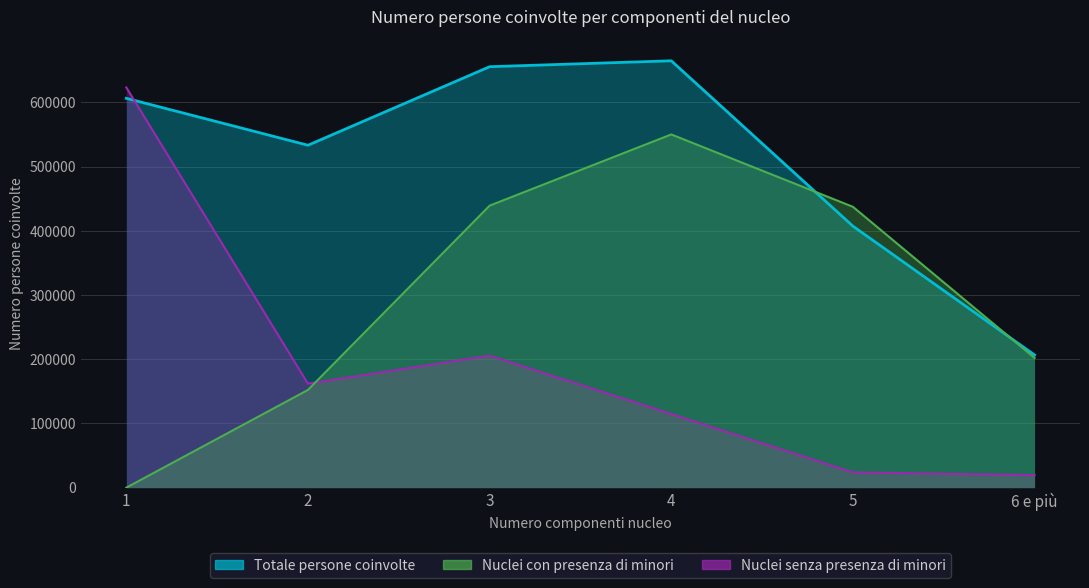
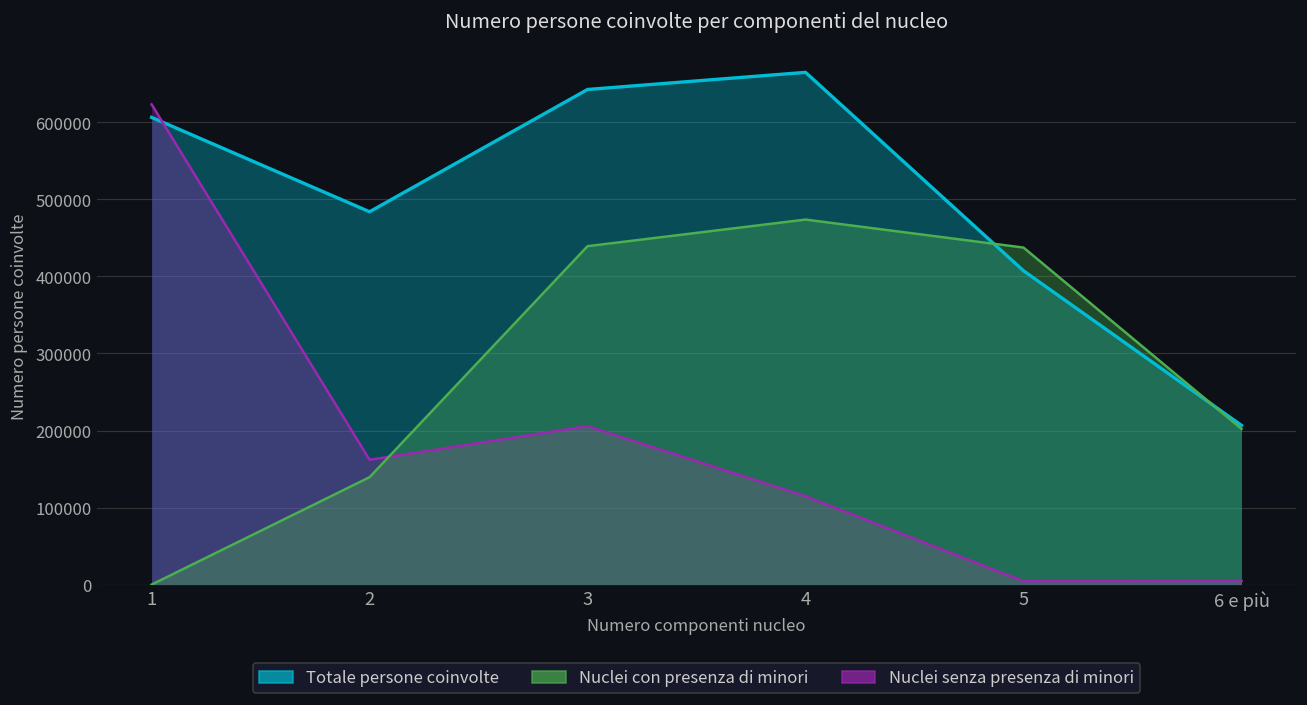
  {
    "Totale persone coinvolte": {
      "1": 610000,
-     "2": 530000,
-     "3": 660000,
+     "2": 480000,
+     "3": 640000,
      "4": 660000,
      "5": 410000,
      "6 e più": 210000
    },
    "Nuclei senza presenza di minori": {
      "1": 620000,
      "2": 160000,
      "3": 210000,
      "4": 110000,
-     "5": 20000,
-     "6 e più": 20000
+     "5": 0,
+     "6 e più": 0
    },
    "Nuclei con presenza di minori": {
      "1": 0,
-     "2": 150000,
+     "2": 140000,
      "3": 440000,
-     "4": 550000,
+     "4": 470000,
      "5": 440000,
      "6 e più": 200000
    }
  }
